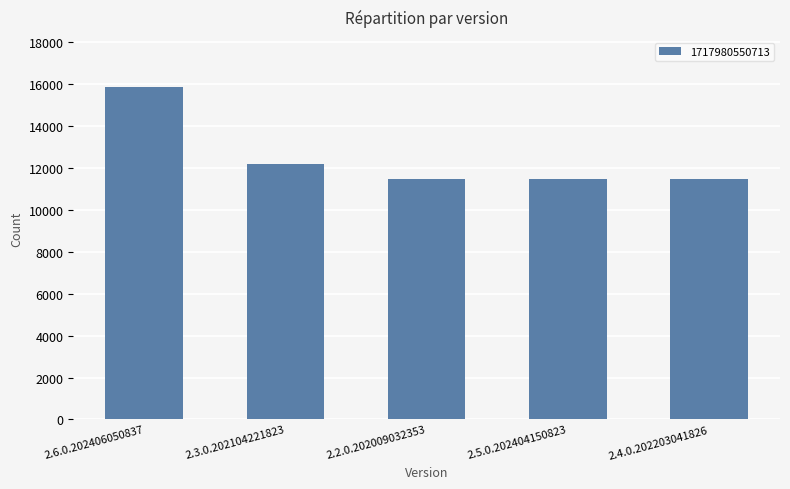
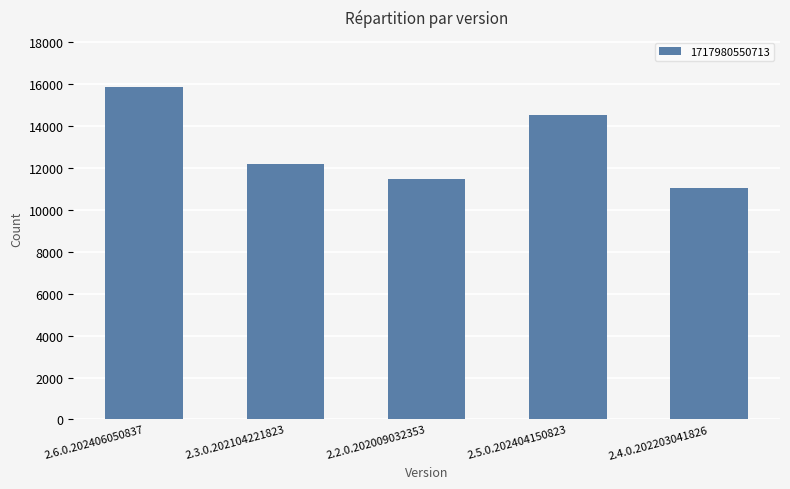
  {
    "2.6.0.202406050837": 15900,
    "2.3.0.202104221823": 12200,
    "2.2.0.202009032353": 11500,
-   "2.5.0.202404150823": 11500,
-   "2.4.0.202203041826": 11500
+   "2.5.0.202404150823": 14500,
+   "2.4.0.202203041826": 11000
  }
